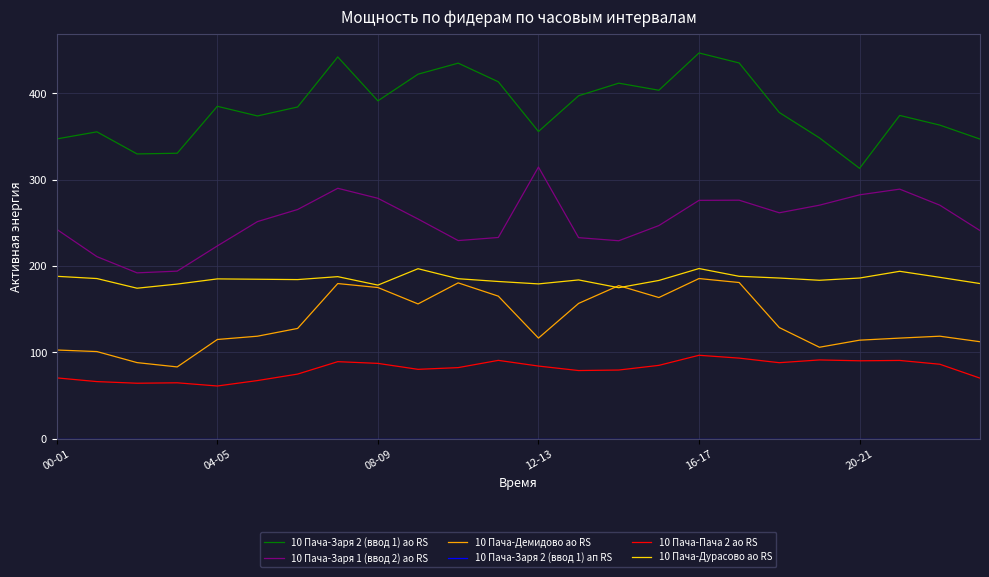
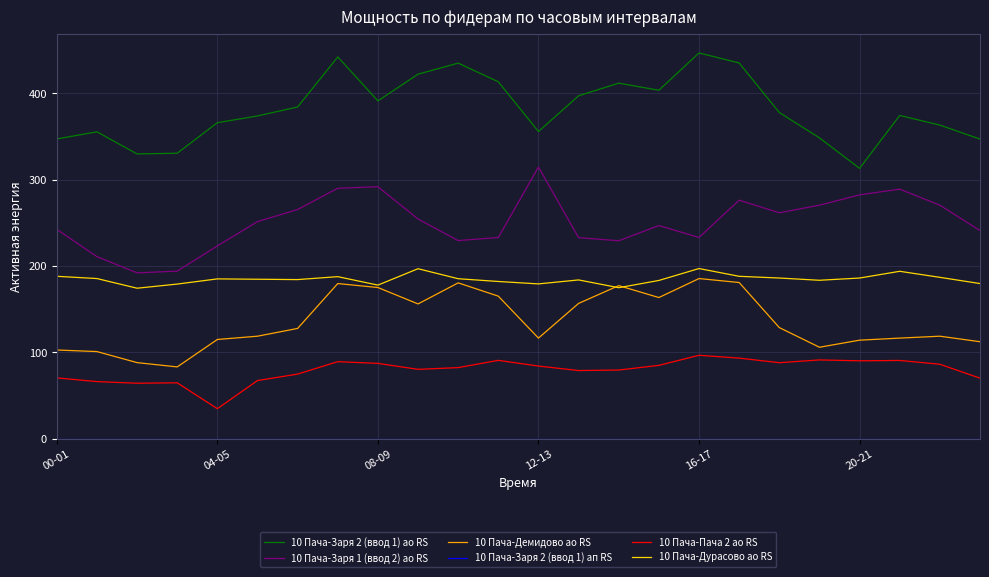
  {
    "10 Пача-Заря 2 (ввод 1) ао RS": {
      "00-01": 350,
-     "04-05": 390,
+     "04-05": 370,
      "08-09": 390,
      "12-13": 360,
      "16-17": 450,
      "20-21": 310
    },
    "10 Пача-Заря 1 (ввод 2) ао RS": {
      "00-01": 240,
      "04-05": 220,
-     "08-09": 280,
+     "08-09": 290,
      "12-13": 310,
-     "16-17": 280,
+     "16-17": 230,
      "20-21": 280
    },
    "10 Пача-Заря 2 (ввод 1) ап RS": {
      "00-01": 0,
      "04-05": 0,
      "08-09": 0,
      "12-13": 0,
      "16-17": 0,
      "20-21": 0
    },
    "10 Пача-Пача 2 ао RS": {
      "00-01": 70,
-     "04-05": 60,
+     "04-05": 30,
      "08-09": 90,
      "12-13": 80,
      "16-17": 100,
      "20-21": 90
    }
  }
